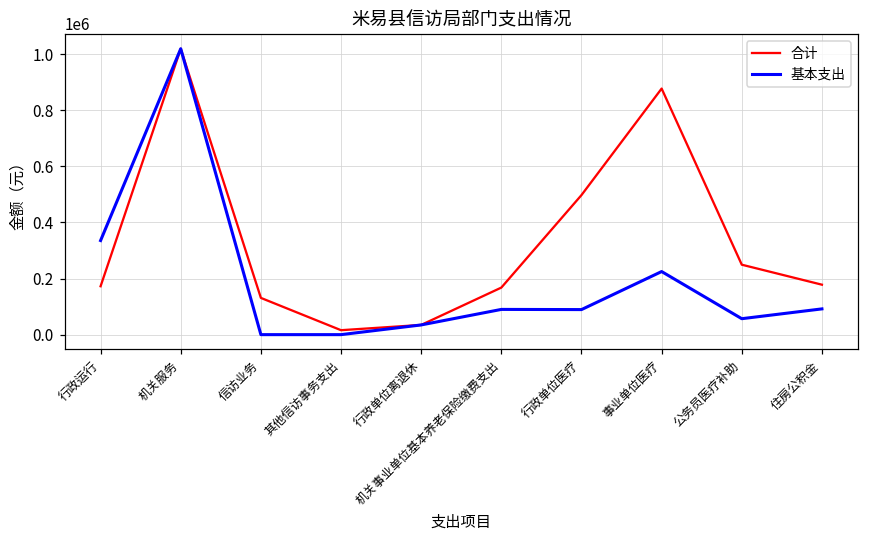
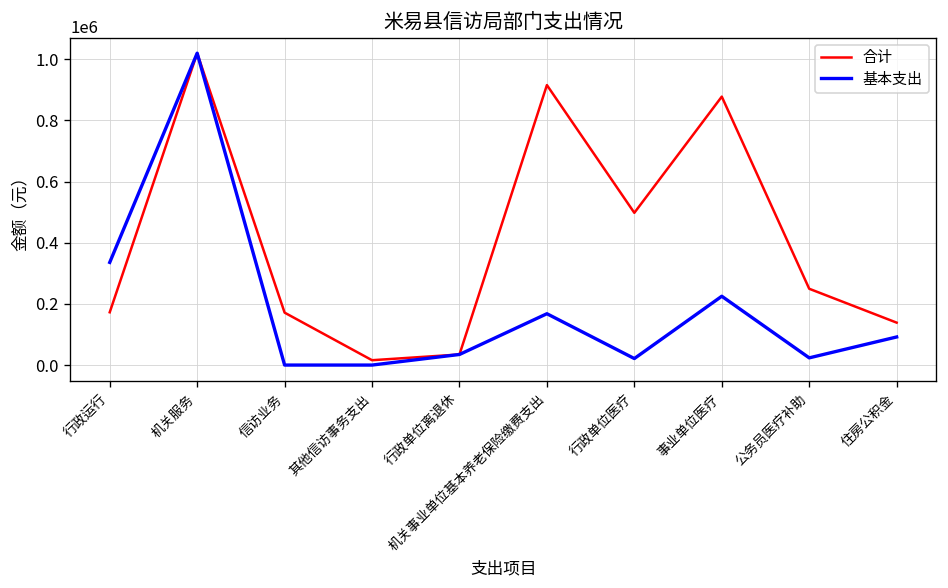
  {
    "合计": {
      "行政运行": 170000,
-     "信访业务": 130000,
+     "信访业务": 170000,
      "其他信访事务支出": 20000,
-     "机关事业单位基本养老保险缴费支出": 170000,
+     "机关事业单位基本养老保险缴费支出": 920000,
      "行政单位医疗": 500000,
      "事业单位医疗": 880000,
      "公务员医疗补助": 250000,
-     "住房公积金": 180000
+     "住房公积金": 140000
    },
    "基本支出": {
      "行政运行": 340000,
      "信访业务": 0,
      "其他信访事务支出": 0,
-     "机关事业单位基本养老保险缴费支出": 90000,
-     "行政单位医疗": 90000,
+     "机关事业单位基本养老保险缴费支出": 170000,
+     "行政单位医疗": 20000,
      "事业单位医疗": 230000,
-     "公务员医疗补助": 60000,
+     "公务员医疗补助": 20000,
      "住房公积金": 90000
    }
  }
